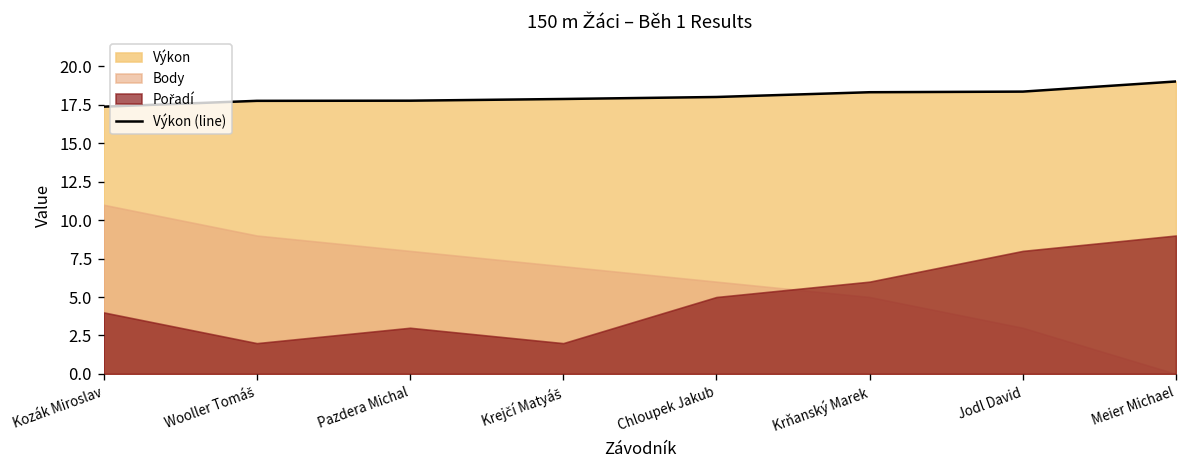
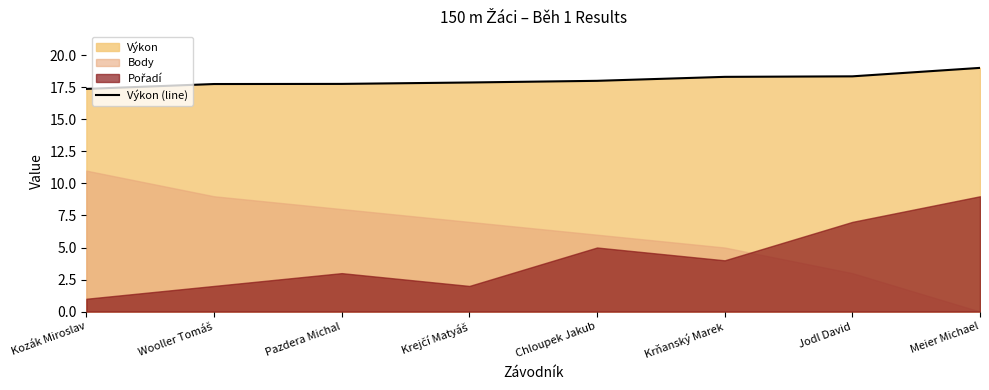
  {
    "Pořadí": {
-     "Kozák Miroslav": 4,
+     "Kozák Miroslav": 1,
      "Wooller Tomáš": 2,
      "Pazdera Michal": 3,
      "Krejčí Matyáš": 2,
      "Chloupek Jakub": 5,
-     "Krňanský Marek": 6,
-     "Jodl David": 8,
+     "Krňanský Marek": 4,
+     "Jodl David": 7,
      "Meier Michael": 9
    }
  }
